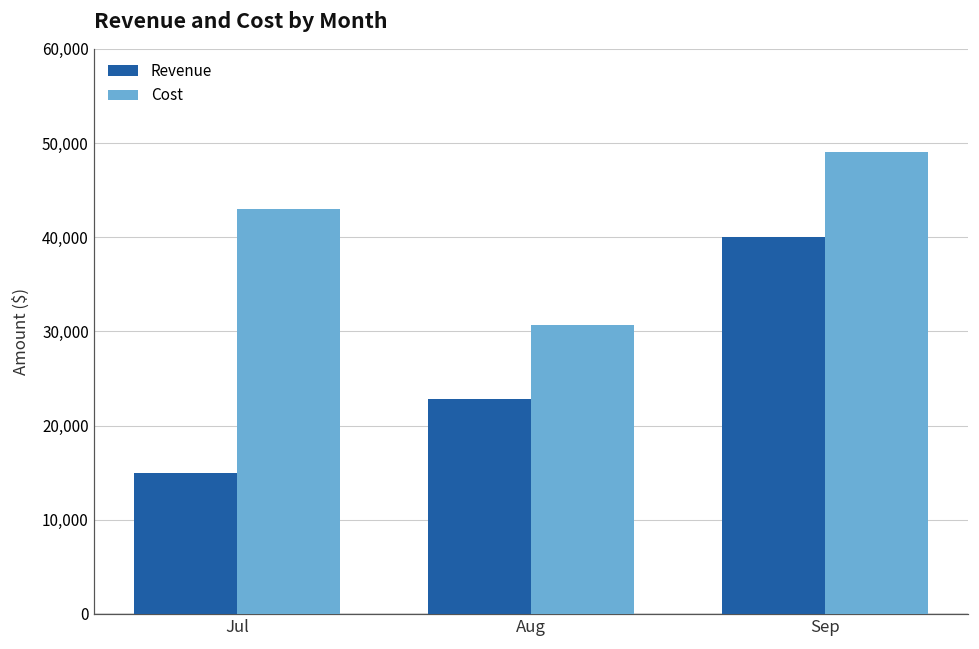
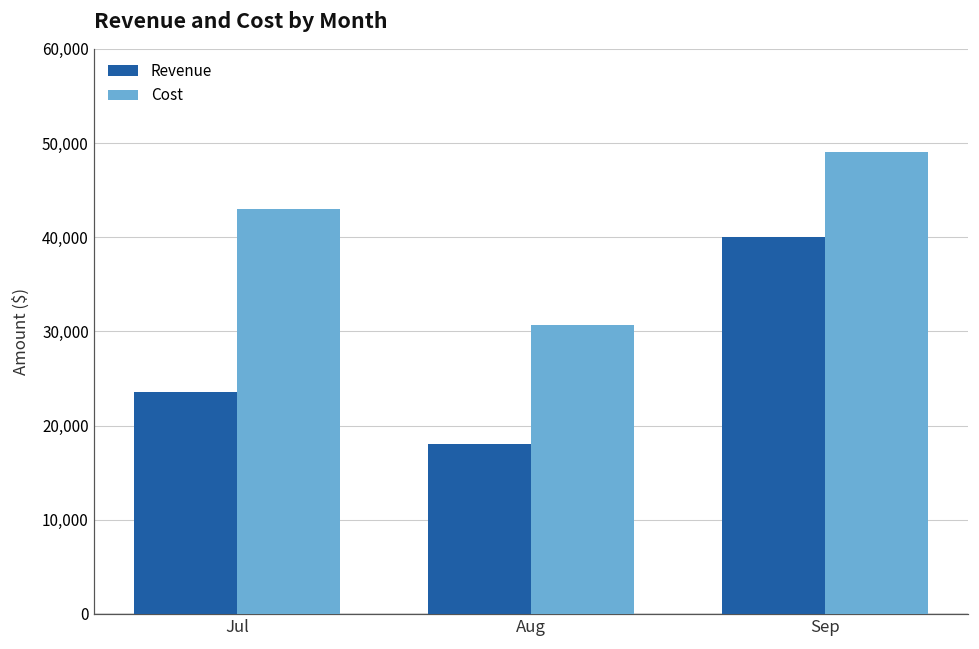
  {
    "Revenue": {
-     "Jul": "15,000",
-     "Aug": "23,000",
+     "Jul": "24,000",
+     "Aug": "18,000",
      "Sep": "40,000"
    },
    "Cost": {
      "Jul": "43,000",
      "Aug": "31,000",
      "Sep": "49,000"
    }
  }
